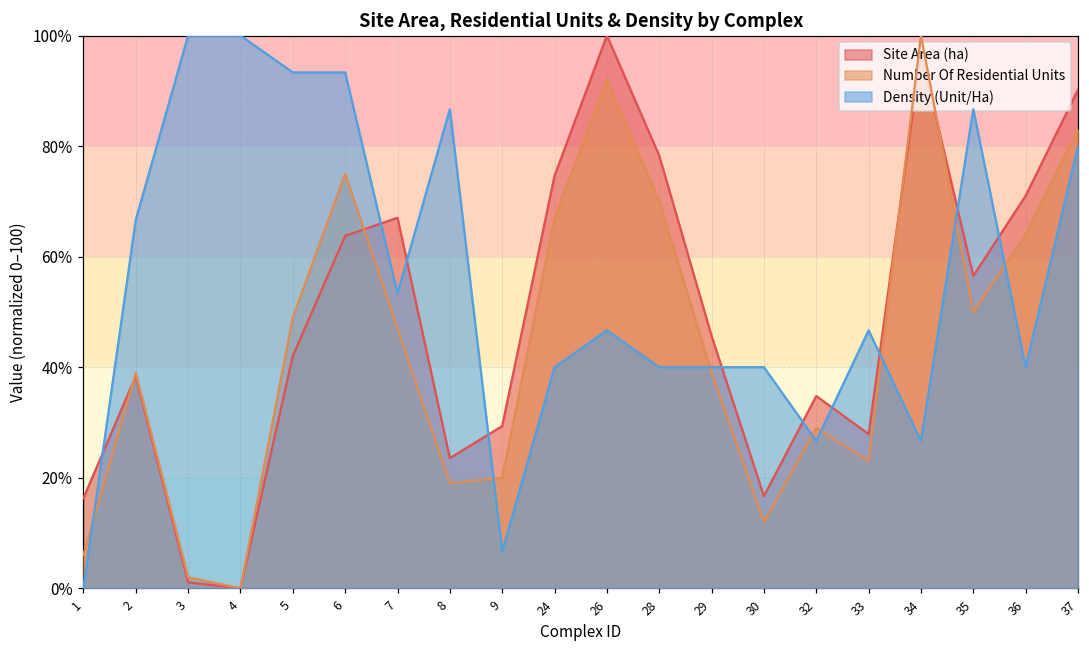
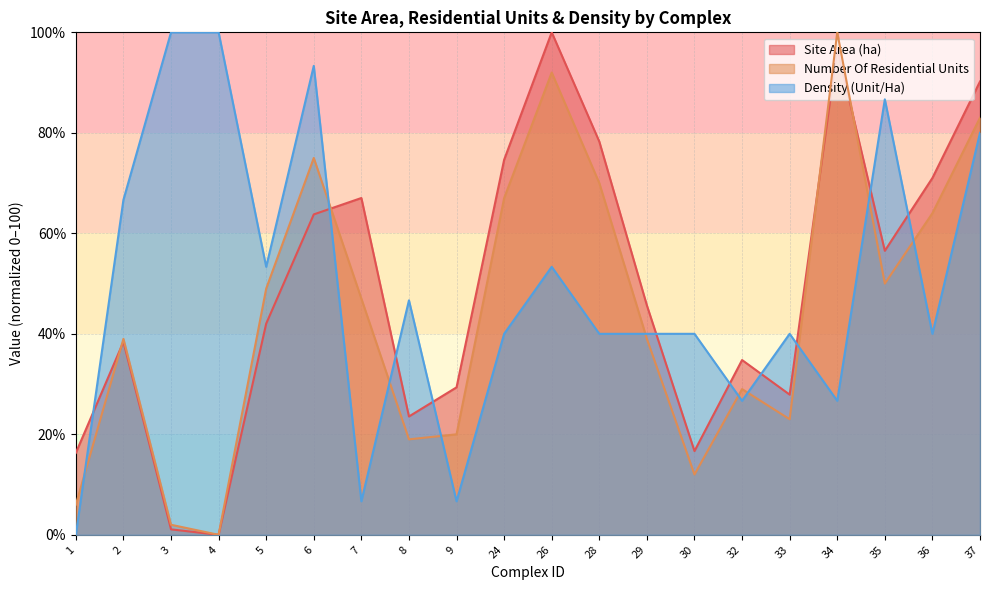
  {
    "Density (Unit/Ha)": {
      "1": "0%",
      "2": "67%",
      "3": "100%",
      "4": "100%",
-     "5": "93%",
+     "5": "53%",
      "6": "93%",
-     "7": "53%",
-     "8": "87%",
+     "7": "7%",
+     "8": "47%",
      "9": "7%",
      "24": "40%",
-     "26": "47%",
+     "26": "53%",
      "28": "40%",
      "29": "40%",
      "30": "40%",
      "32": "27%",
-     "33": "47%",
+     "33": "40%",
      "34": "27%",
      "36": "40%",
      "37": "80%"
    }
  }
